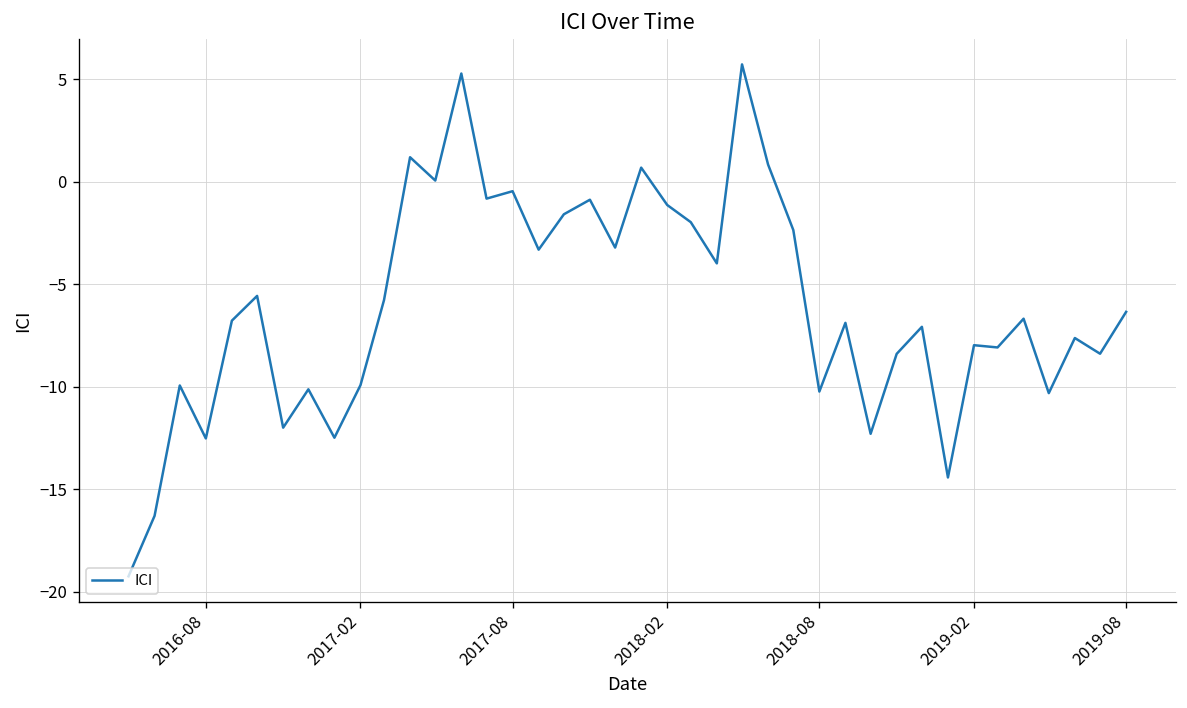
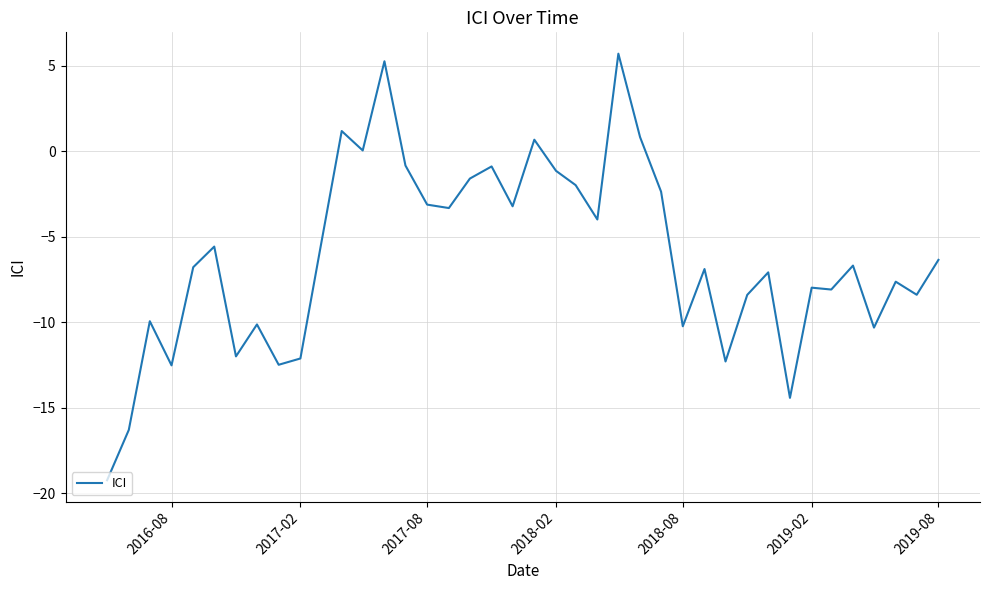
  {
    "2016-08": -12.5,
-   "2017-02": -9.9,
-   "2017-08": -0.5,
+   "2017-02": -12.1,
+   "2017-08": -3.1,
    "2018-02": -1.1,
    "2018-08": -10.2,
    "2019-02": -8.0,
    "2019-08": -6.3
  }
